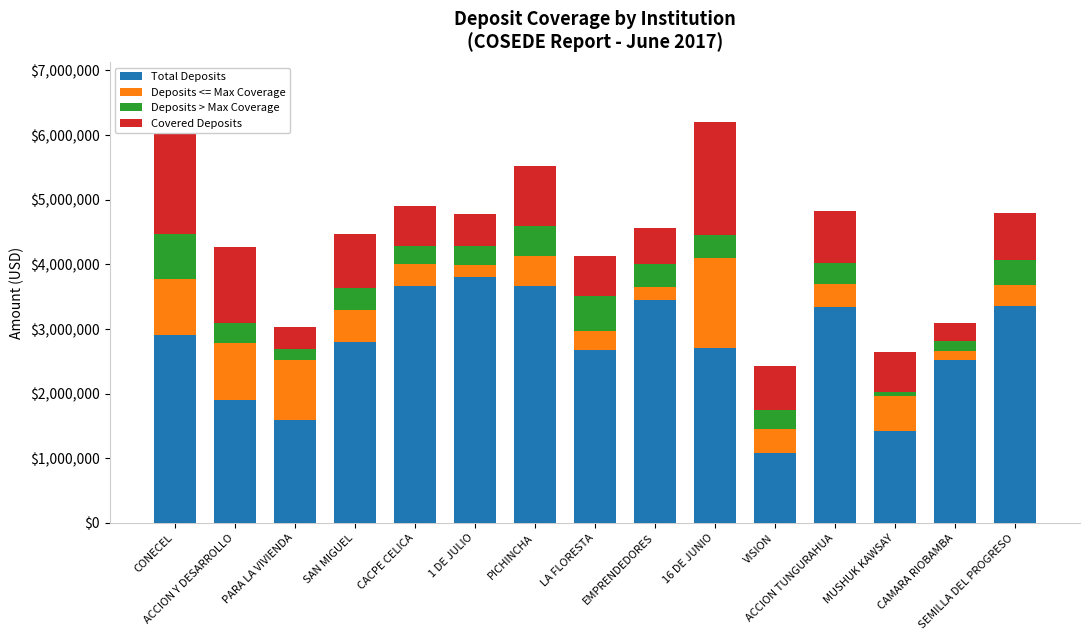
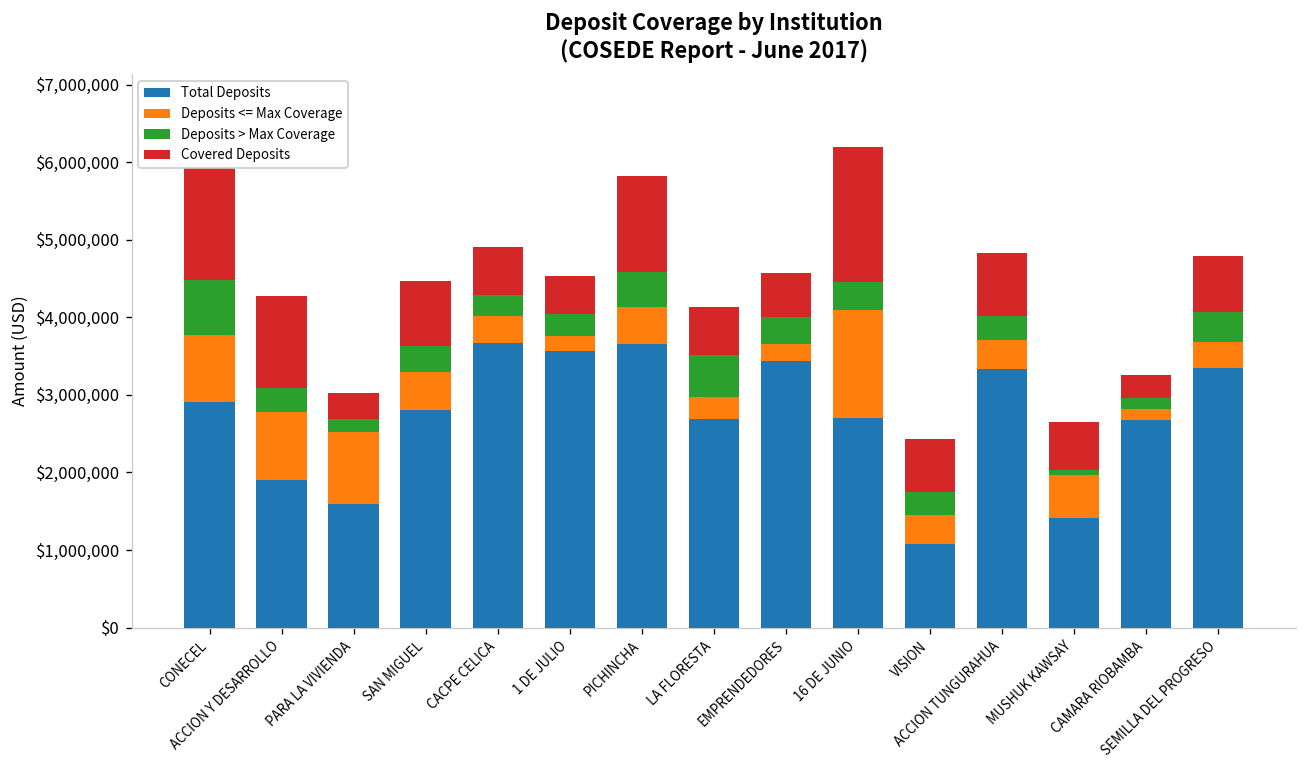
  {
    "Total Deposits": {
      "CONECEL": "$2,900,000",
      "ACCION Y DESARROLLO": "$1,900,000",
      "PARA LA VIVIENDA": "$1,600,000",
      "SAN MIGUEL": "$2,800,000",
      "CACPE CELICA": "$3,700,000",
-     "1 DE JULIO": "$3,800,000",
+     "1 DE JULIO": "$3,600,000",
      "PICHINCHA": "$3,700,000",
      "LA FLORESTA": "$2,700,000",
      "EMPRENDEDORES": "$3,400,000",
      "16 DE JUNIO": "$2,700,000",
      "VISION": "$1,100,000",
      "ACCION TUNGURAHUA": "$3,300,000",
      "MUSHUK KAWSAY": "$1,400,000",
-     "CAMARA RIOBAMBA": "$2,500,000",
+     "CAMARA RIOBAMBA": "$2,700,000",
      "SEMILLA DEL PROGRESO": "$3,400,000"
    },
    "Deposits <= Max Coverage": {
      "CONECEL": "$900,000",
      "ACCION Y DESARROLLO": "$900,000",
      "PARA LA VIVIENDA": "$900,000",
      "SAN MIGUEL": "$500,000",
      "CACPE CELICA": "$300,000",
      "1 DE JULIO": "$200,000",
      "PICHINCHA": "$500,000",
      "LA FLORESTA": "$300,000",
      "EMPRENDEDORES": "$200,000",
      "16 DE JUNIO": "$1,400,000",
      "VISION": "$400,000",
      "ACCION TUNGURAHUA": "$400,000",
      "MUSHUK KAWSAY": "$500,000",
      "CAMARA RIOBAMBA": "$100,000",
      "SEMILLA DEL PROGRESO": "$300,000"
    },
    "Deposits > Max Coverage": {
      "CONECEL": "$700,000",
      "ACCION Y DESARROLLO": "$300,000",
      "PARA LA VIVIENDA": "$200,000",
      "SAN MIGUEL": "$300,000",
      "CACPE CELICA": "$300,000",
      "1 DE JULIO": "$300,000",
      "PICHINCHA": "$500,000",
      "LA FLORESTA": "$500,000",
      "EMPRENDEDORES": "$400,000",
      "16 DE JUNIO": "$400,000",
      "VISION": "$300,000",
      "ACCION TUNGURAHUA": "$300,000",
      "MUSHUK KAWSAY": "$100,000",
      "CAMARA RIOBAMBA": "$100,000",
      "SEMILLA DEL PROGRESO": "$400,000"
    },
    "Covered Deposits": {
      "ACCION Y DESARROLLO": "$1,200,000",
      "PARA LA VIVIENDA": "$300,000",
      "SAN MIGUEL": "$800,000",
      "CACPE CELICA": "$600,000",
      "1 DE JULIO": "$500,000",
-     "PICHINCHA": "$900,000",
+     "PICHINCHA": "$1,200,000",
      "LA FLORESTA": "$600,000",
      "EMPRENDEDORES": "$600,000",
      "16 DE JUNIO": "$1,700,000",
      "VISION": "$700,000",
      "ACCION TUNGURAHUA": "$800,000",
      "MUSHUK KAWSAY": "$600,000",
      "CAMARA RIOBAMBA": "$300,000",
      "SEMILLA DEL PROGRESO": "$700,000"
    }
  }
